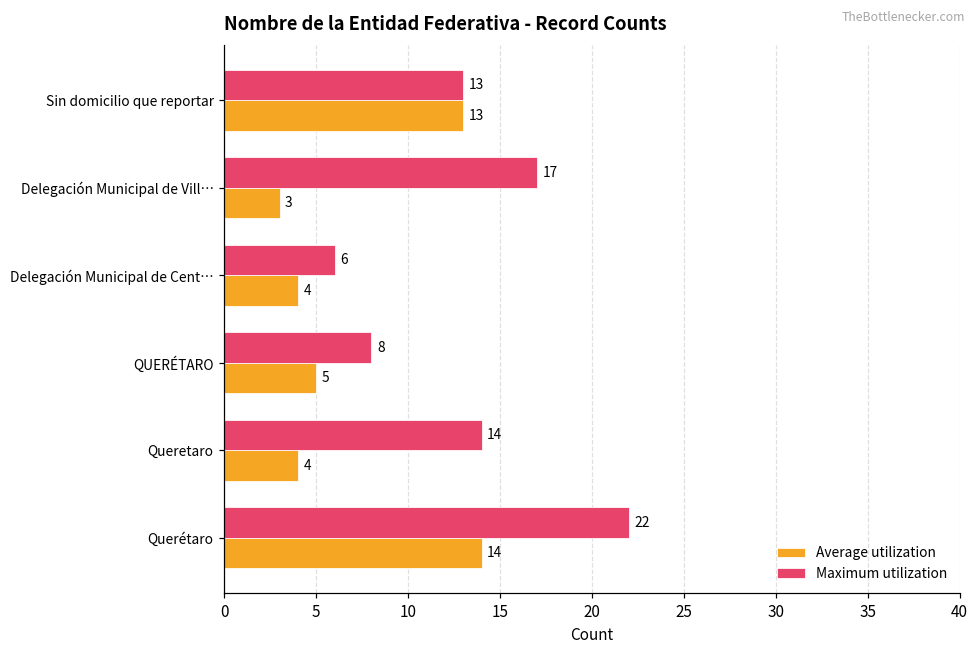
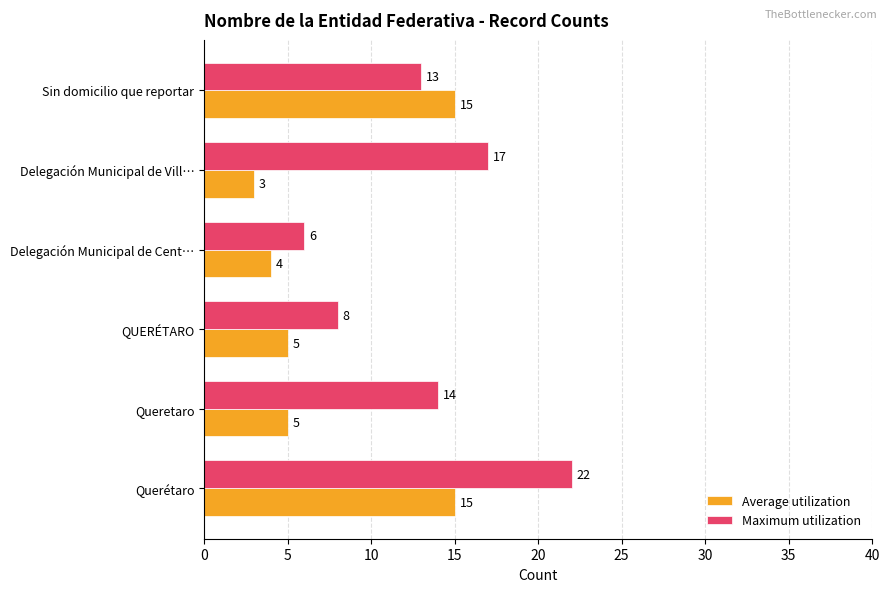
  {
    "Average utilization": {
-     "Sin domicilio que reportar": 13,
+     "Sin domicilio que reportar": 15,
      "Delegación Municipal de Vill…": 3,
      "Delegación Municipal de Cent…": 4,
      "QUERÉTARO": 5,
-     "Queretaro": 4,
-     "Querétaro": 14
+     "Queretaro": 5,
+     "Querétaro": 15
    },
    "Maximum utilization": {
      "Sin domicilio que reportar": 13,
      "Delegación Municipal de Vill…": 17,
      "Delegación Municipal de Cent…": 6,
      "QUERÉTARO": 8,
      "Queretaro": 14,
      "Querétaro": 22
    }
  }
